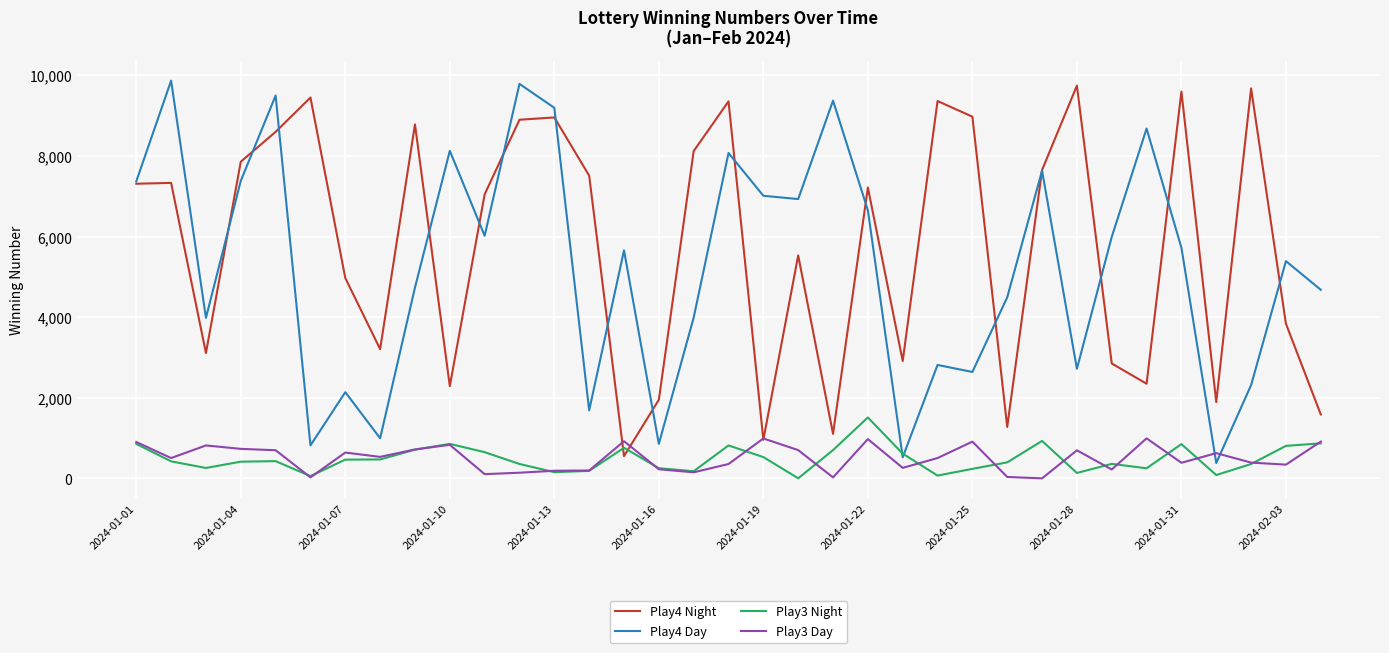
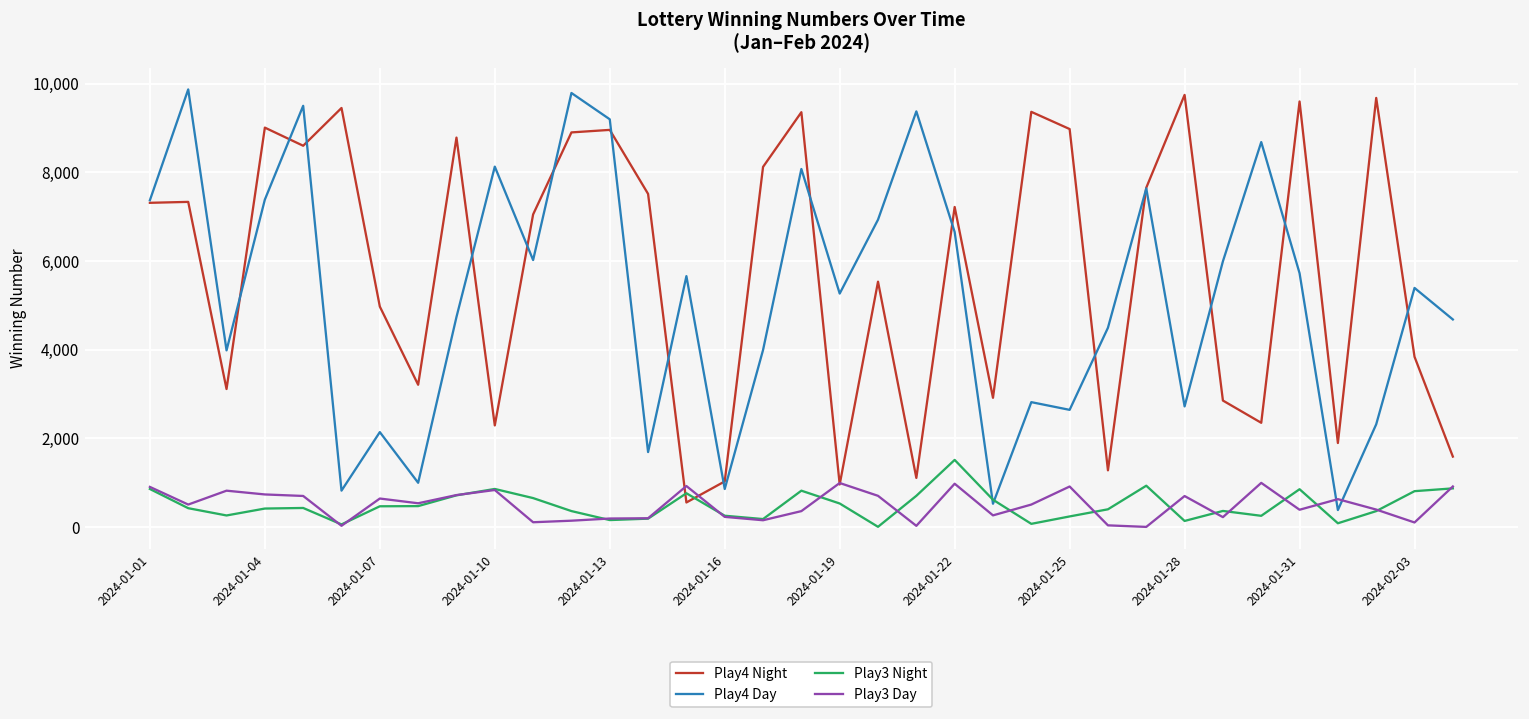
  {
    "Play4 Night": {
-     "2024-01-04": "7,900",
+     "2024-01-04": "9,000",
      "2024-01-07": "5,000",
      "2024-01-10": "2,300",
      "2024-01-13": "9,000",
-     "2024-01-16": "2,000",
+     "2024-01-16": "1,000",
      "2024-01-22": "7,200",
      "2024-01-25": "9,000",
      "2024-01-28": "9,700",
      "2024-01-31": "9,600",
      "2024-02-03": "3,800"
    },
    "Play4 Day": {
      "2024-01-04": "7,400",
      "2024-01-07": "2,100",
      "2024-01-10": "8,100",
      "2024-01-13": "9,200",
      "2024-01-16": "900",
-     "2024-01-19": "7,000",
+     "2024-01-19": "5,300",
      "2024-01-22": "6,700",
      "2024-01-25": "2,600",
      "2024-01-28": "2,700",
      "2024-01-31": "5,700",
      "2024-02-03": "5,400"
    },
    "Play3 Night": {
      "2024-01-04": "400",
      "2024-01-07": "500",
      "2024-01-19": "500",
      "2024-01-22": "1,500",
      "2024-01-25": "200",
      "2024-01-28": "100",
      "2024-01-31": "900",
      "2024-02-03": "800"
    },
    "Play3 Day": {
      "2024-01-04": "700",
      "2024-01-07": "600",
      "2024-01-22": "1,000",
      "2024-01-25": "900",
      "2024-01-28": "700",
      "2024-01-31": "400",
-     "2024-02-03": "300"
+     "2024-02-03": "100"
    }
  }
